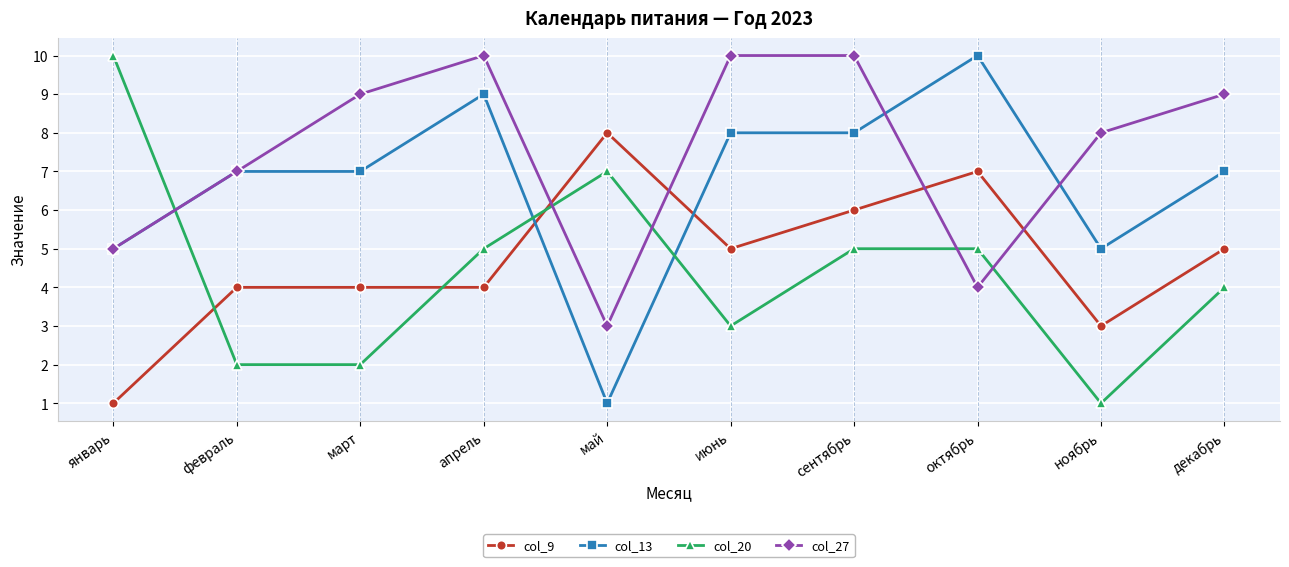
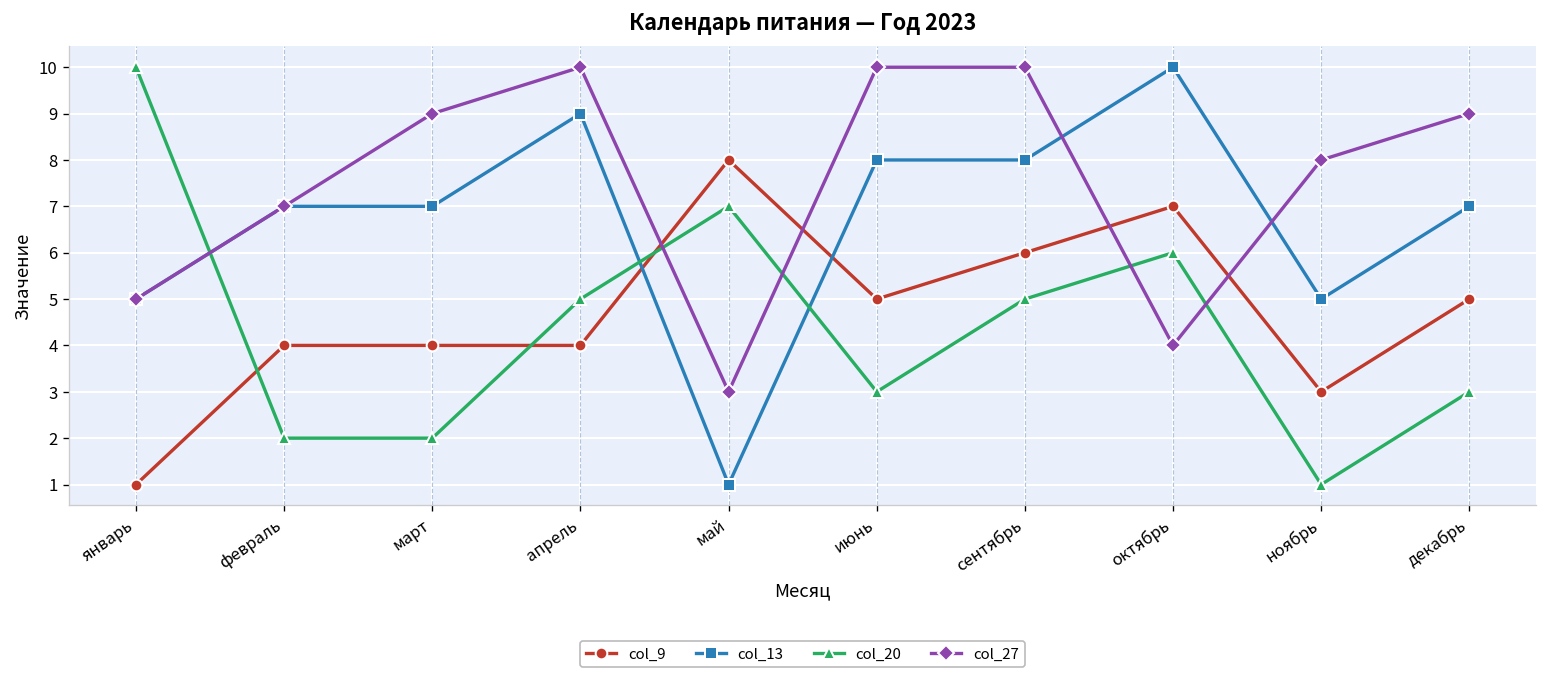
  {
    "col_9": {
      "январь": 1,
      "февраль": 4,
      "март": 4,
      "апрель": 4,
      "май": 8,
      "июнь": 5,
      "сентябрь": 6,
      "октябрь": 7,
      "ноябрь": 3,
      "декабрь": 5
    },
    "col_13": {
      "март": 7,
      "апрель": 9,
      "май": 1,
      "июнь": 8,
      "сентябрь": 8,
      "октябрь": 10,
      "ноябрь": 5,
      "декабрь": 7
    },
    "col_20": {
      "январь": 10,
      "февраль": 2,
      "март": 2,
      "апрель": 5,
      "май": 7,
      "июнь": 3,
      "сентябрь": 5,
-     "октябрь": 5,
+     "октябрь": 6,
      "ноябрь": 1,
-     "декабрь": 4
+     "декабрь": 3
    },
    "col_27": {
      "март": 9,
      "апрель": 10,
      "май": 3,
      "июнь": 10,
      "сентябрь": 10,
      "октябрь": 4,
      "ноябрь": 8,
      "декабрь": 9
    }
  }
